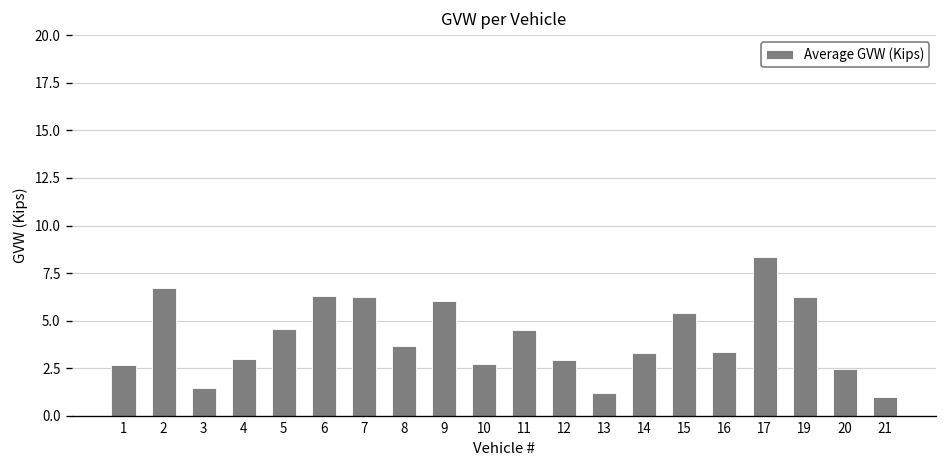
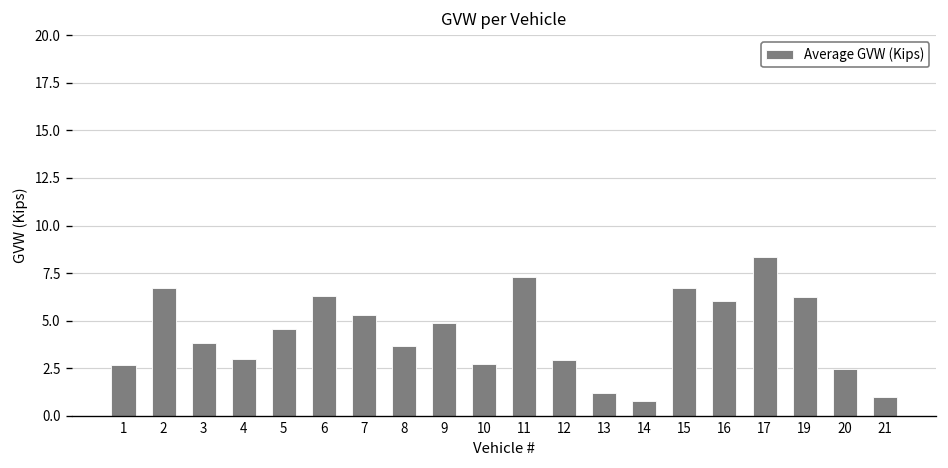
  {
    "1": 2.7,
    "2": 6.7,
-   "3": 1.5,
+   "3": 3.8,
    "4": 3.0,
    "5": 4.6,
    "6": 6.3,
-   "7": 6.3,
+   "7": 5.3,
    "8": 3.7,
-   "9": 6.0,
+   "9": 4.9,
    "10": 2.7,
-   "11": 4.5,
+   "11": 7.3,
    "12": 2.9,
    "13": 1.2,
-   "14": 3.3,
-   "15": 5.4,
-   "16": 3.4,
+   "14": 0.8,
+   "15": 6.7,
+   "16": 6.0,
    "17": 8.4,
    "19": 6.3,
    "20": 2.4,
    "21": 1.0
  }
